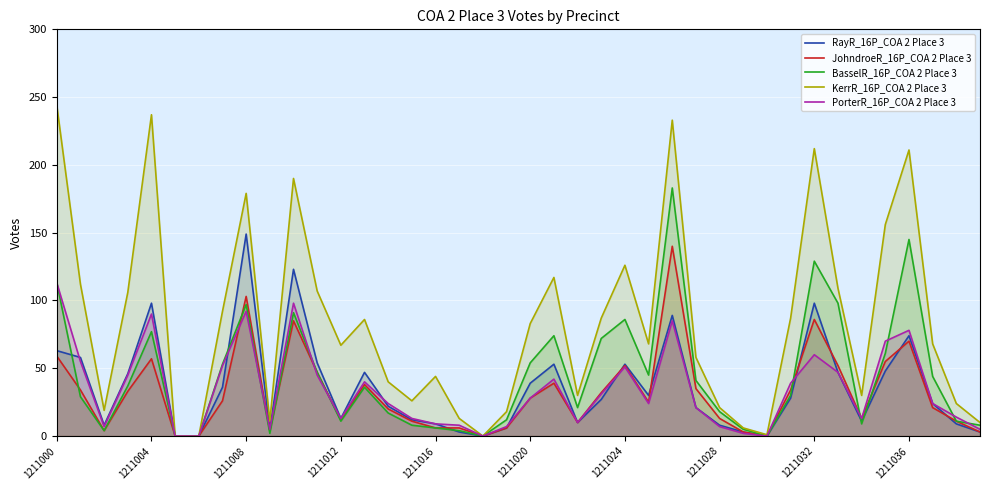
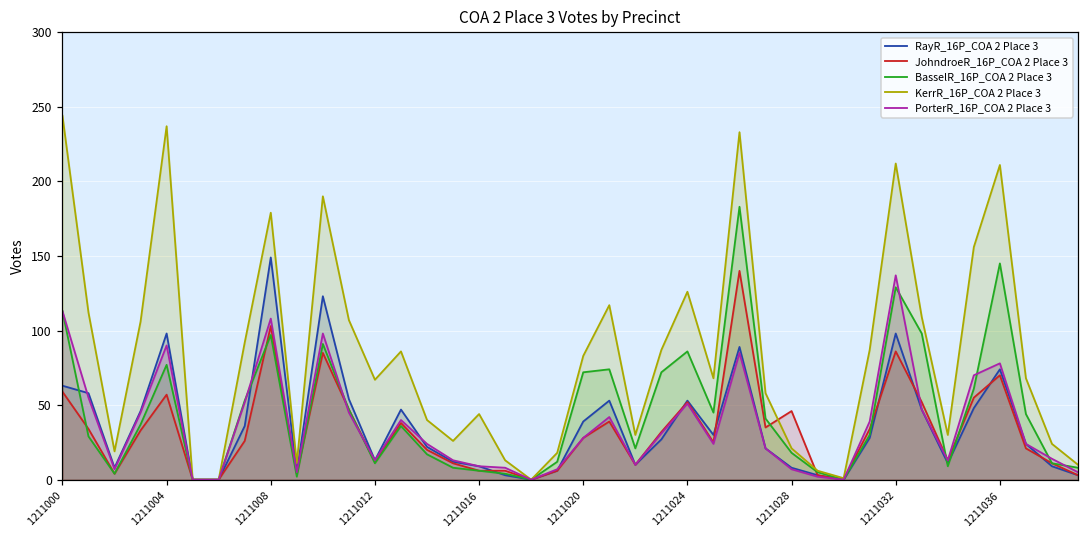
  {
    "RayR_16P_COA 2 Place 3": {
      "1211000": 63,
      "1211004": 98,
      "1211008": 149,
      "1211020": 39,
      "1211032": 98,
      "1211036": 74
    },
    "JohndroeR_16P_COA 2 Place 3": {
      "1211000": 59,
      "1211004": 57,
      "1211008": 103,
-     "1211028": 13,
+     "1211028": 46,
      "1211032": 86,
      "1211036": 70
    },
    "BasselR_16P_COA 2 Place 3": {
      "1211004": 77,
      "1211008": 97,
-     "1211020": 54,
+     "1211020": 72,
      "1211024": 86,
      "1211028": 18,
      "1211032": 129,
      "1211036": 145
    },
    "KerrR_16P_COA 2 Place 3": {
      "1211000": 244,
      "1211004": 237,
      "1211008": 179,
      "1211012": 67,
      "1211016": 44,
      "1211020": 83,
      "1211024": 126,
      "1211028": 21,
      "1211032": 212,
      "1211036": 211
    },
    "PorterR_16P_COA 2 Place 3": {
      "1211004": 90,
-     "1211008": 92,
-     "1211032": 60,
+     "1211008": 108,
+     "1211032": 137,
      "1211036": 78
    }
  }
